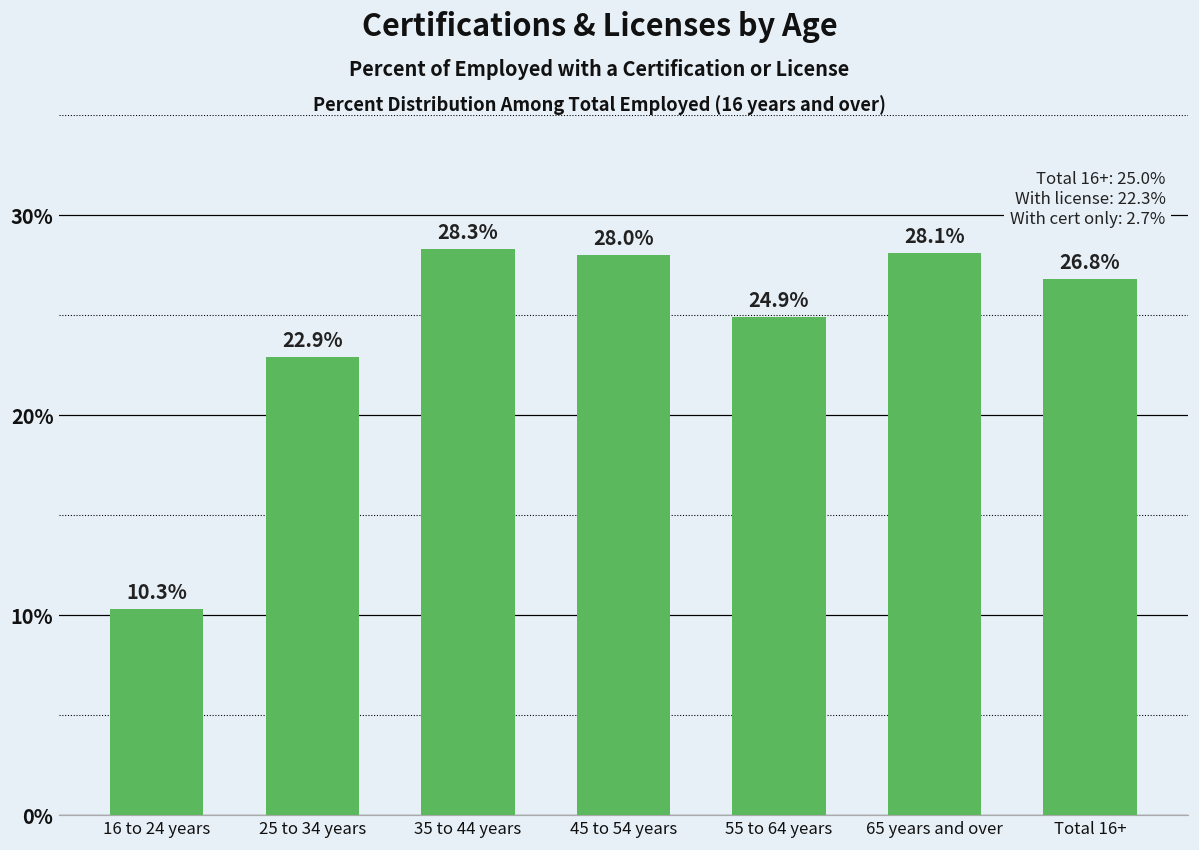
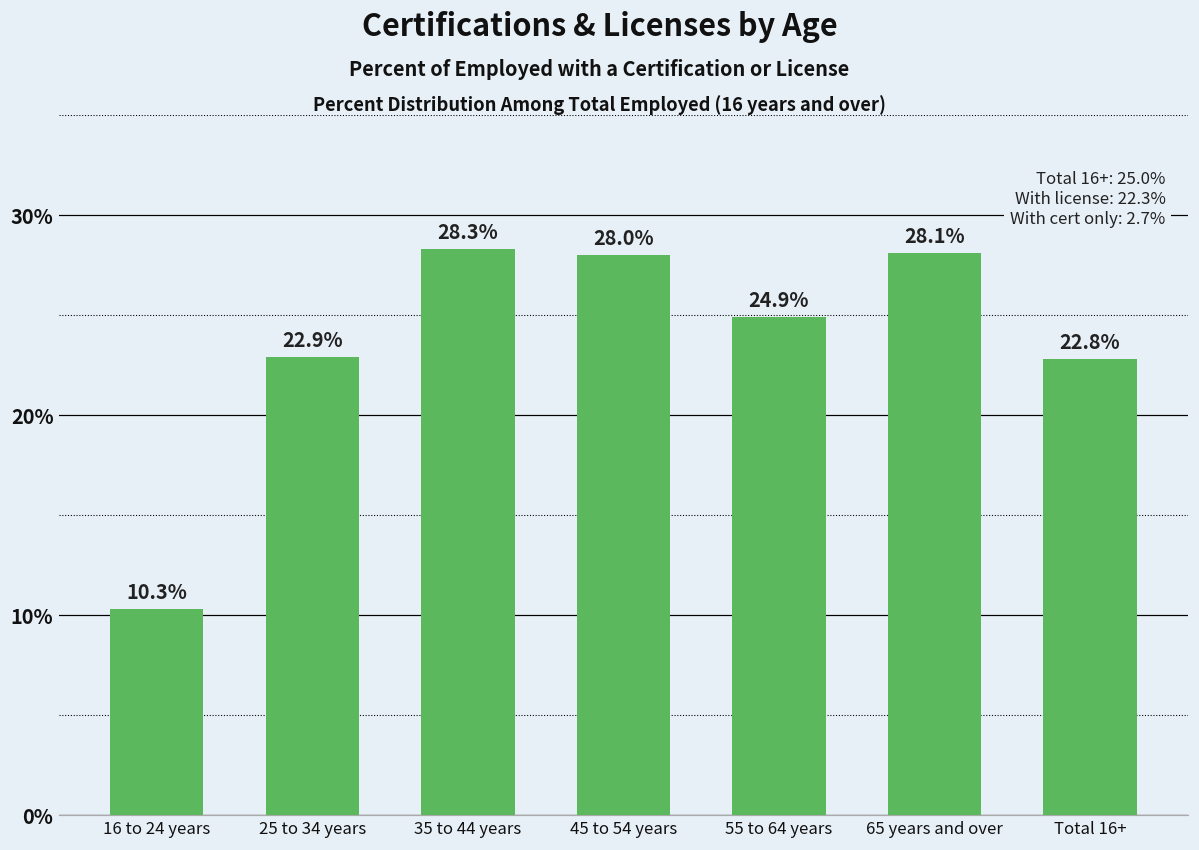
  {
    "16 to 24 years": "10.3%",
    "25 to 34 years": "22.9%",
    "35 to 44 years": "28.3%",
    "45 to 54 years": "28.0%",
    "55 to 64 years": "24.9%",
    "65 years and over": "28.1%",
-   "Total 16+": "26.8%"
+   "Total 16+": "22.8%"
  }
